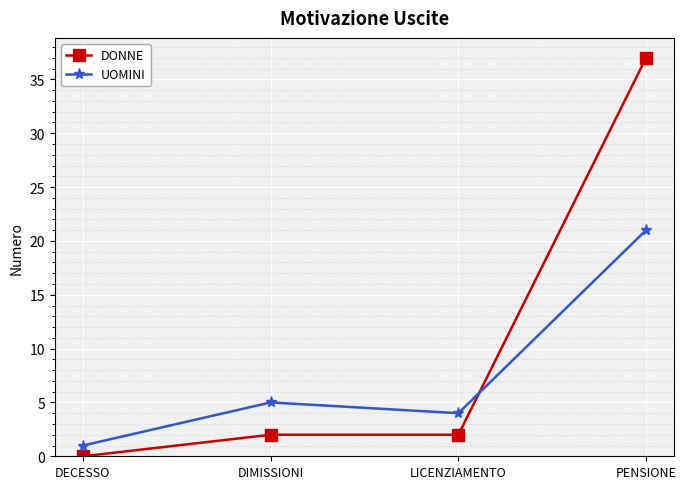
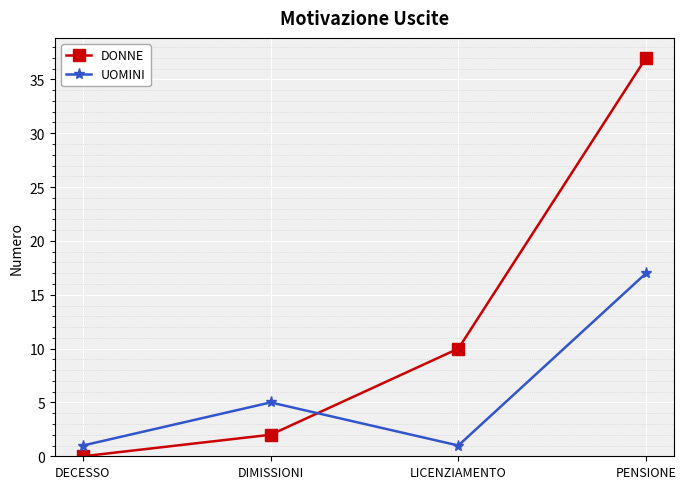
  {
    "DONNE": {
      "DECESSO": 0,
      "DIMISSIONI": 2,
-     "LICENZIAMENTO": 2,
+     "LICENZIAMENTO": 10,
      "PENSIONE": 37
    },
    "UOMINI": {
      "DECESSO": 1,
      "DIMISSIONI": 5,
-     "LICENZIAMENTO": 4,
-     "PENSIONE": 21
+     "LICENZIAMENTO": 1,
+     "PENSIONE": 17
    }
  }
